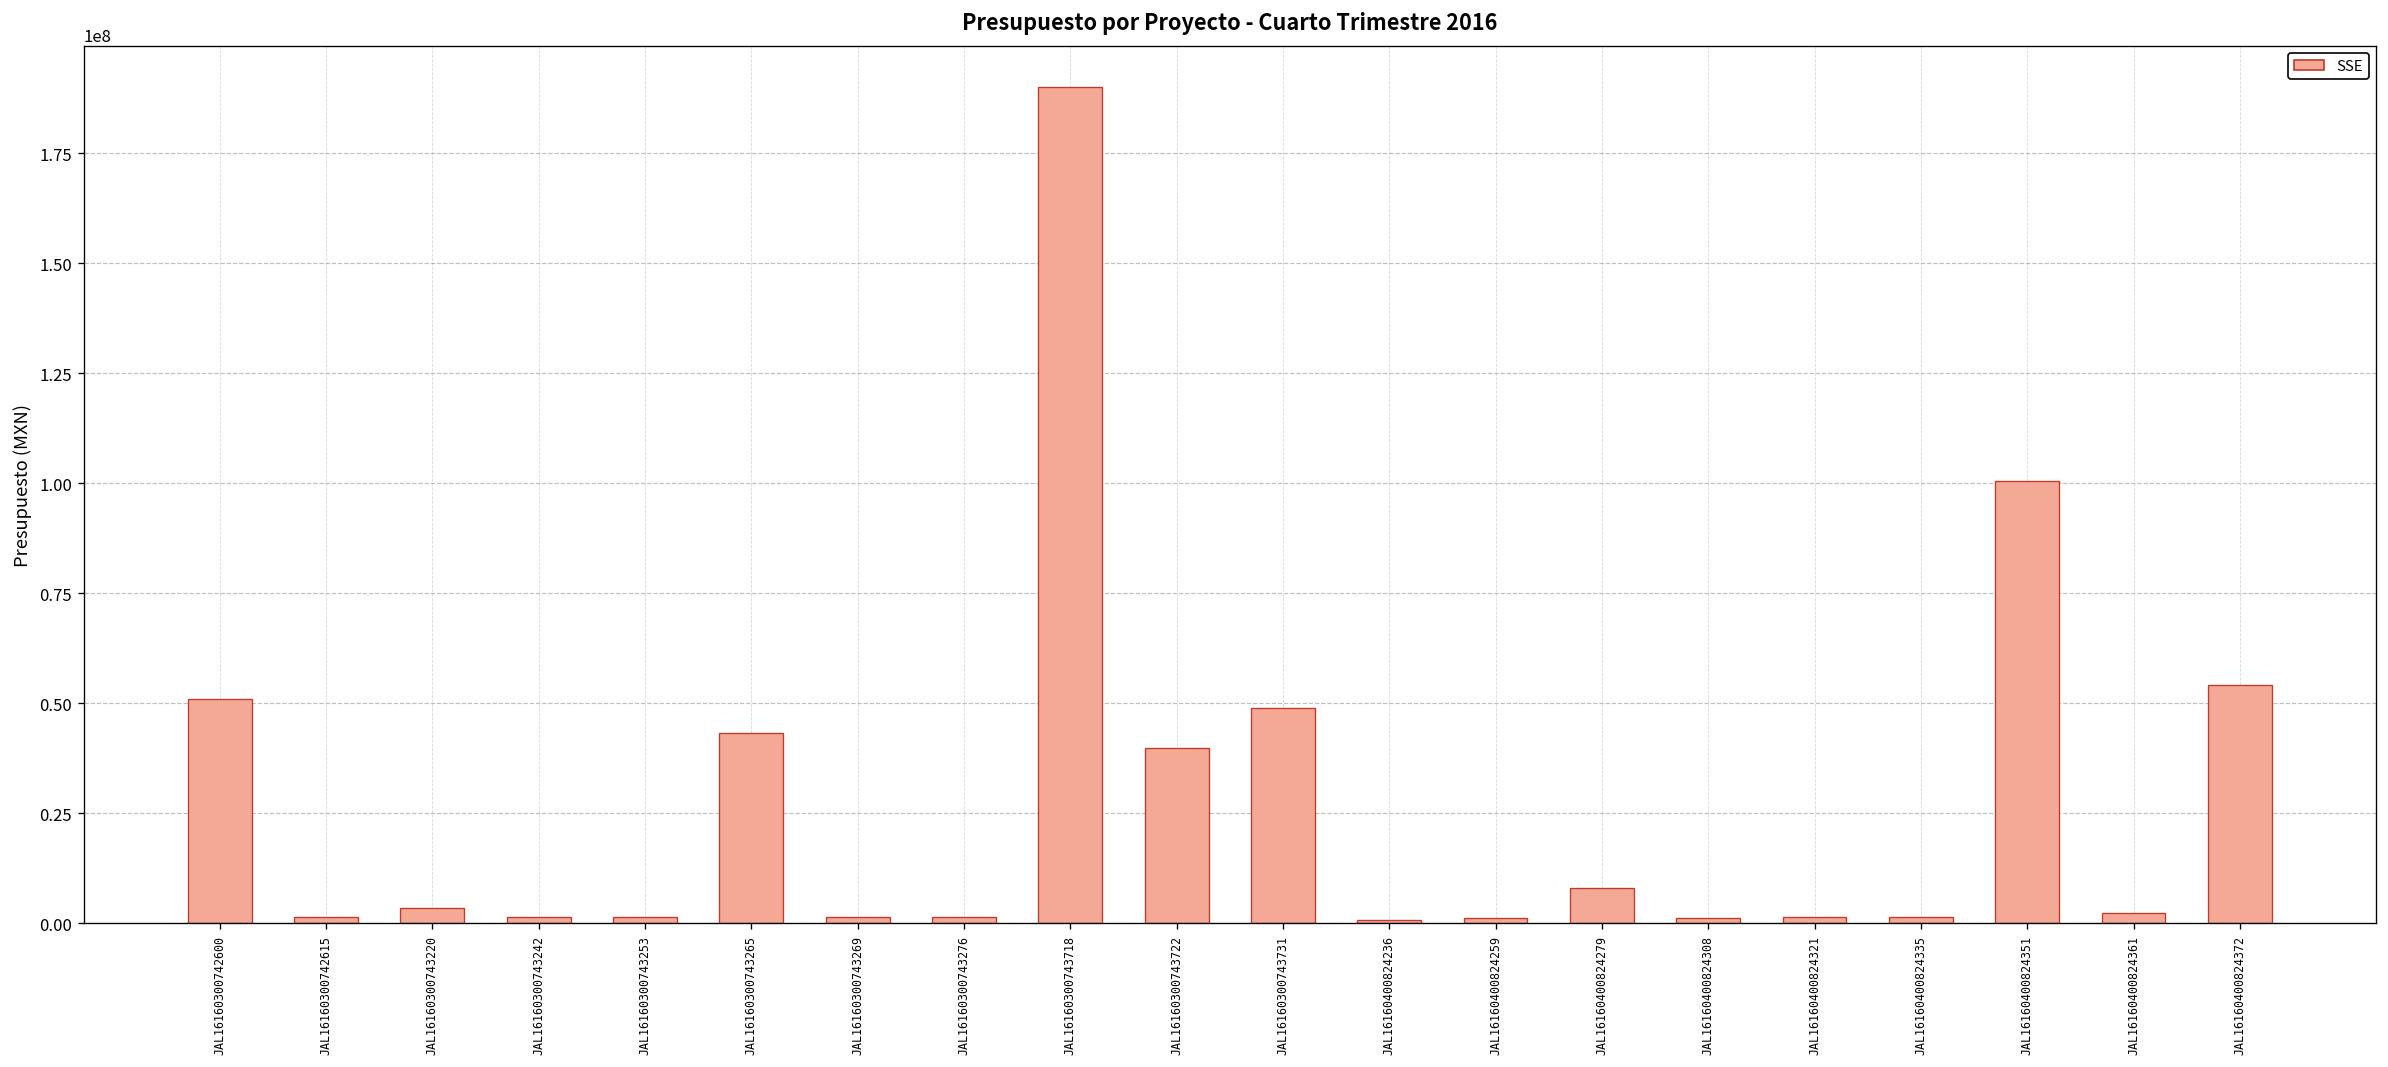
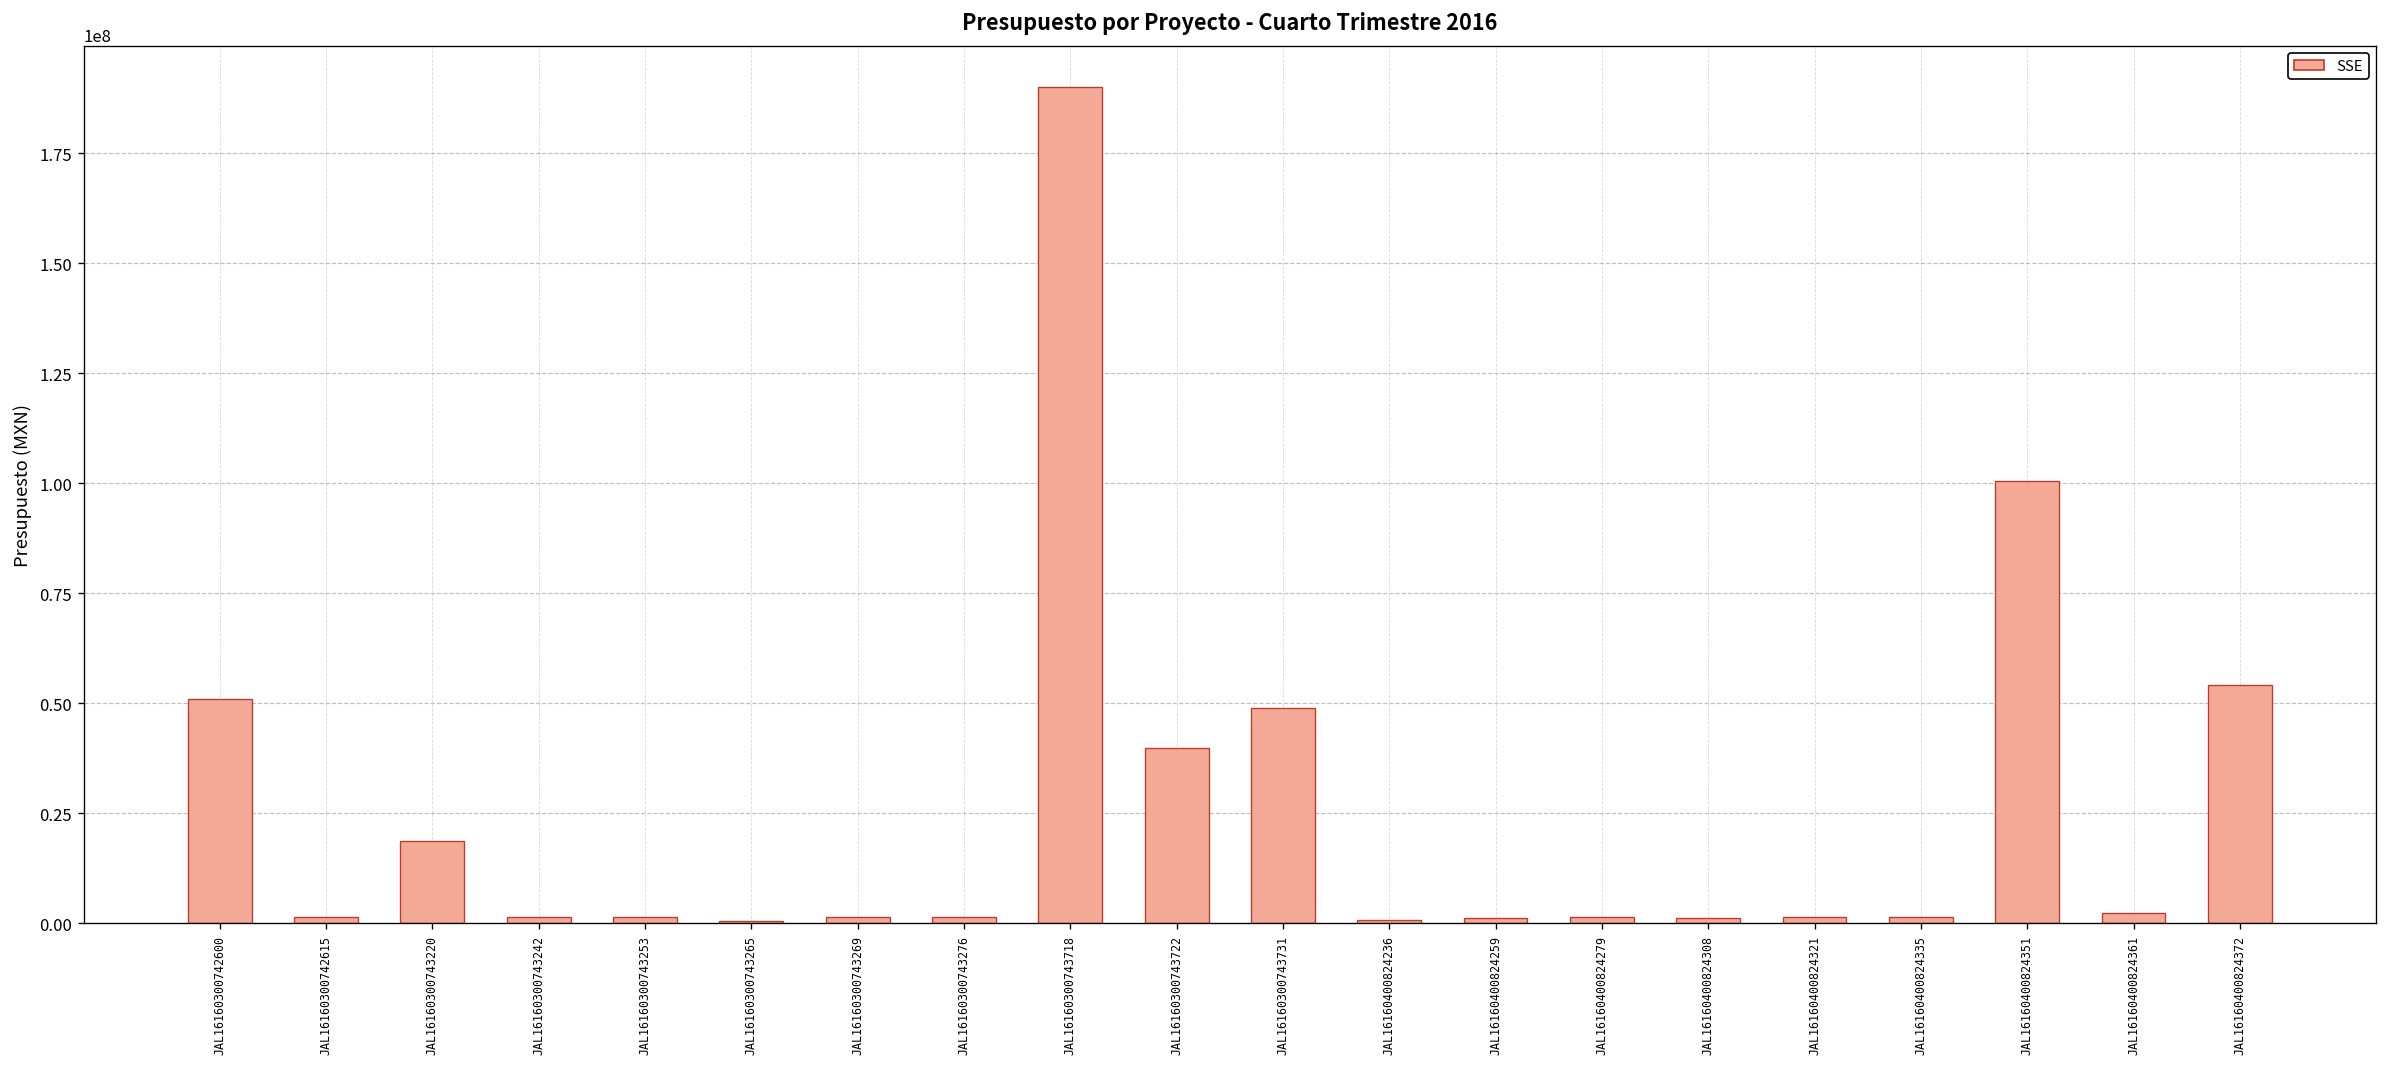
  {
    "JAL16160300742600": 51000000,
    "JAL16160300742615": 1000000,
-   "JAL16160300743220": 3000000,
+   "JAL16160300743220": 19000000,
    "JAL16160300743242": 2000000,
    "JAL16160300743253": 1000000,
-   "JAL16160300743265": 43000000,
+   "JAL16160300743265": 0,
    "JAL16160300743269": 1000000,
    "JAL16160300743276": 1000000,
    "JAL16160300743718": 190000000,
    "JAL16160300743722": 40000000,
    "JAL16160300743731": 49000000,
    "JAL16160400824259": 1000000,
-   "JAL16160400824279": 8000000,
+   "JAL16160400824279": 1000000,
    "JAL16160400824308": 1000000,
    "JAL16160400824321": 1000000,
    "JAL16160400824335": 2000000,
    "JAL16160400824351": 101000000,
    "JAL16160400824361": 2000000,
    "JAL16160400824372": 54000000
  }
